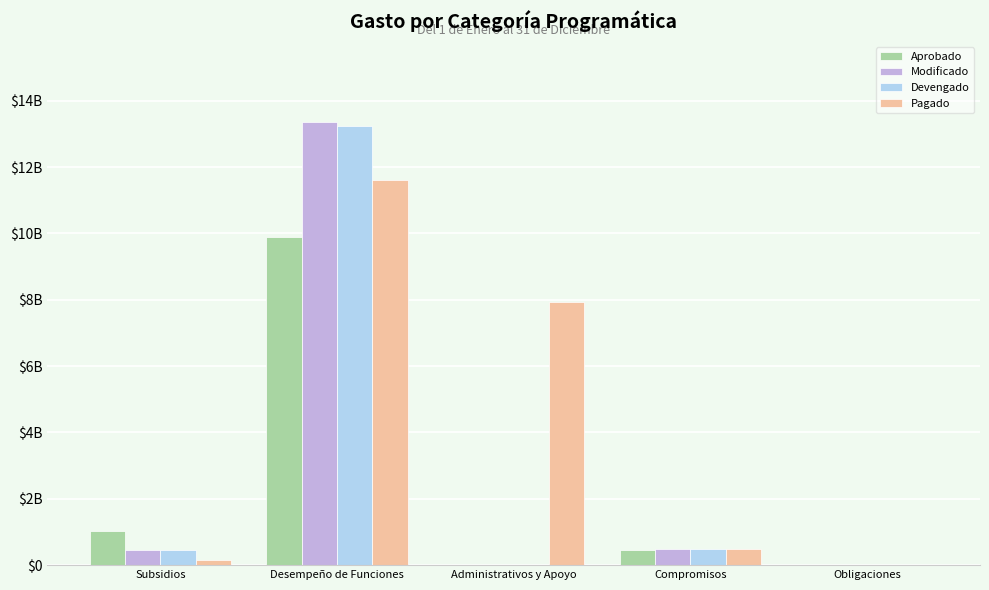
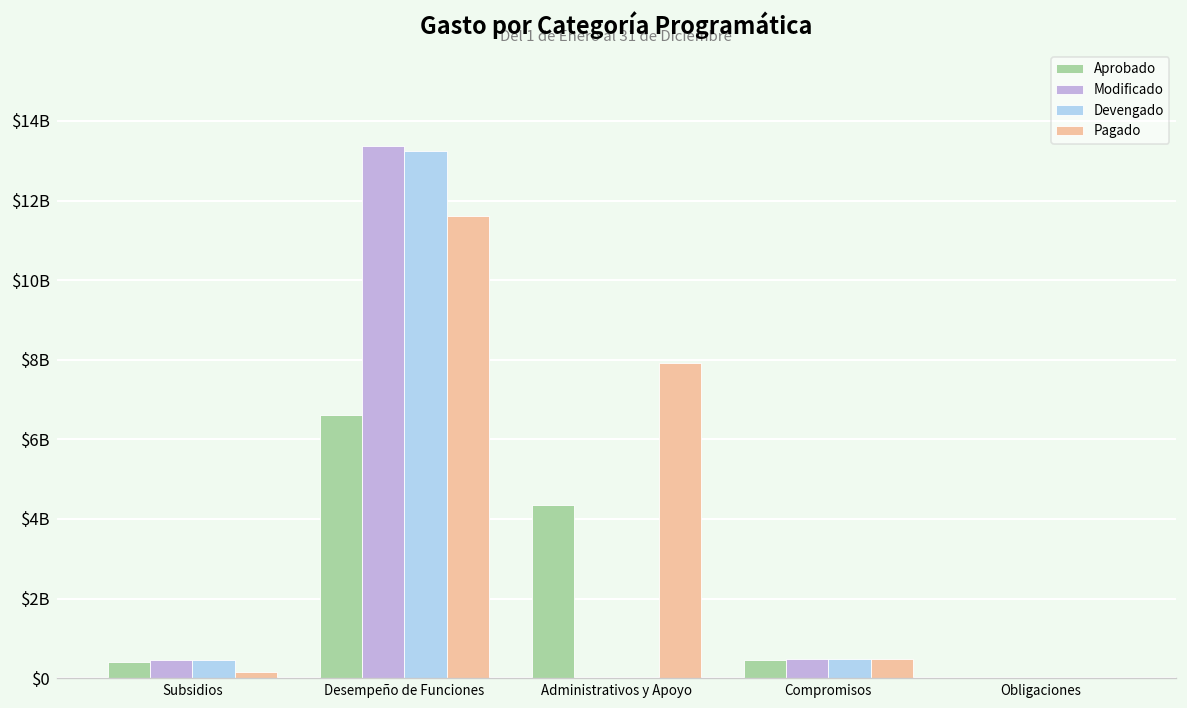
  {
    "Aprobado": {
-     "Subsidios": "$1000000000",
-     "Desempeño de Funciones": "$9900000000",
-     "Administrativos y Apoyo": "$0",
+     "Subsidios": "$400000000",
+     "Desempeño de Funciones": "$6600000000",
+     "Administrativos y Apoyo": "$4300000000",
      "Compromisos": "$500000000",
      "Obligaciones": "$0"
    },
    "Pagado": {
      "Subsidios": "$100000000",
      "Desempeño de Funciones": "$11600000000",
      "Administrativos y Apoyo": "$7900000000",
      "Compromisos": "$500000000",
      "Obligaciones": "$0"
    }
  }
